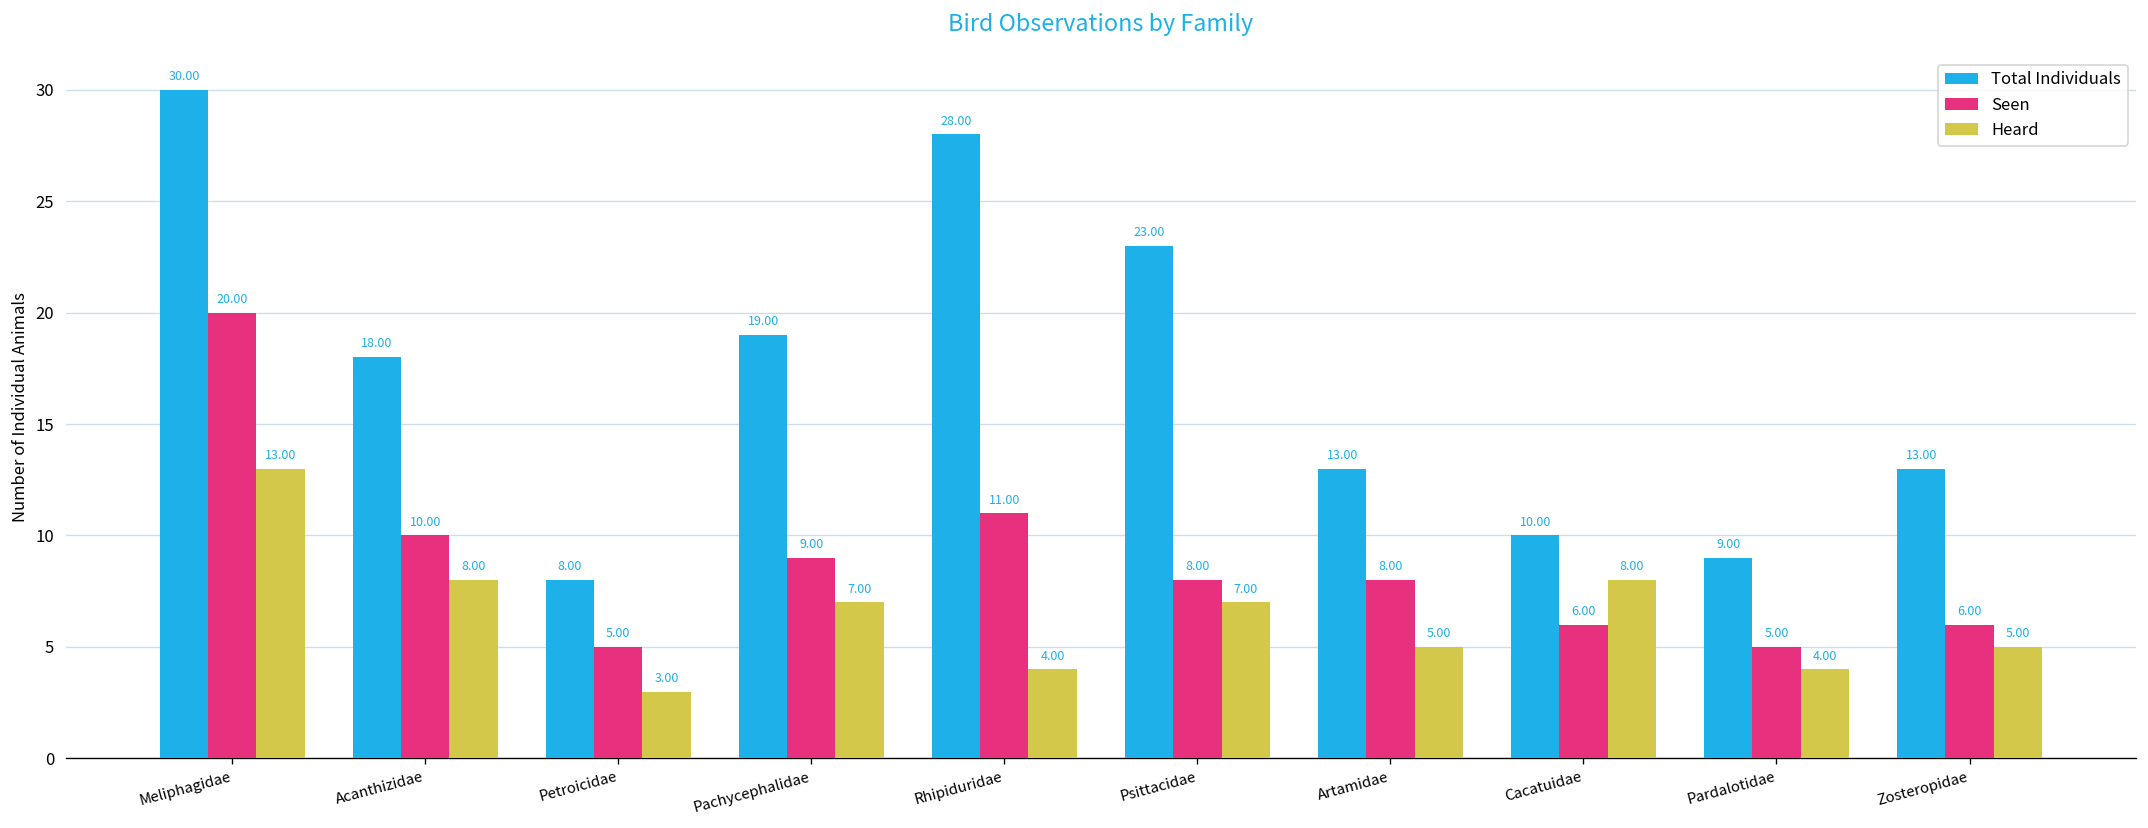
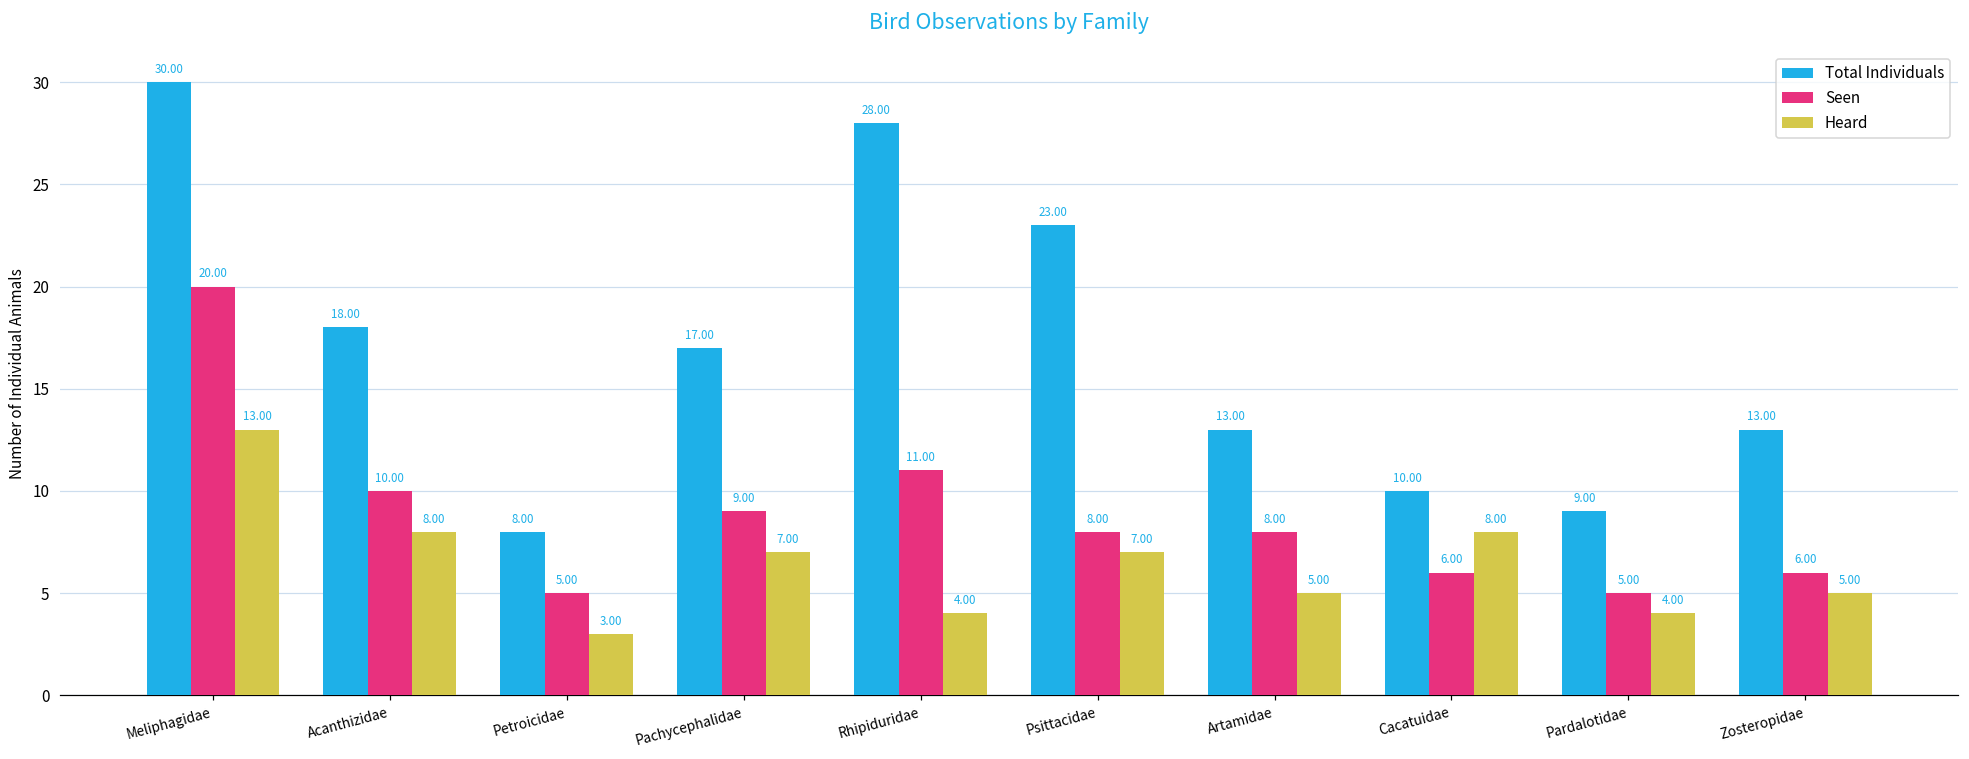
  {
    "Total Individuals": {
      "Meliphagidae": 30.00,
      "Acanthizidae": 18.00,
      "Petroicidae": 8.00,
-     "Pachycephalidae": 19.00,
+     "Pachycephalidae": 17.00,
      "Rhipiduridae": 28.00,
      "Psittacidae": 23.00,
      "Artamidae": 13.00,
      "Cacatuidae": 10.00,
      "Pardalotidae": 9.00,
      "Zosteropidae": 13.00
    },
    "Seen": {
      "Meliphagidae": 20.00,
      "Acanthizidae": 10.00,
      "Petroicidae": 5.00,
      "Pachycephalidae": 9.00,
      "Rhipiduridae": 11.00,
      "Psittacidae": 8.00,
      "Artamidae": 8.00,
      "Cacatuidae": 6.00,
      "Pardalotidae": 5.00,
      "Zosteropidae": 6.00
    },
    "Heard": {
      "Meliphagidae": 13.00,
      "Acanthizidae": 8.00,
      "Petroicidae": 3.00,
      "Pachycephalidae": 7.00,
      "Rhipiduridae": 4.00,
      "Psittacidae": 7.00,
      "Artamidae": 5.00,
      "Cacatuidae": 8.00,
      "Pardalotidae": 4.00,
      "Zosteropidae": 5.00
    }
  }
